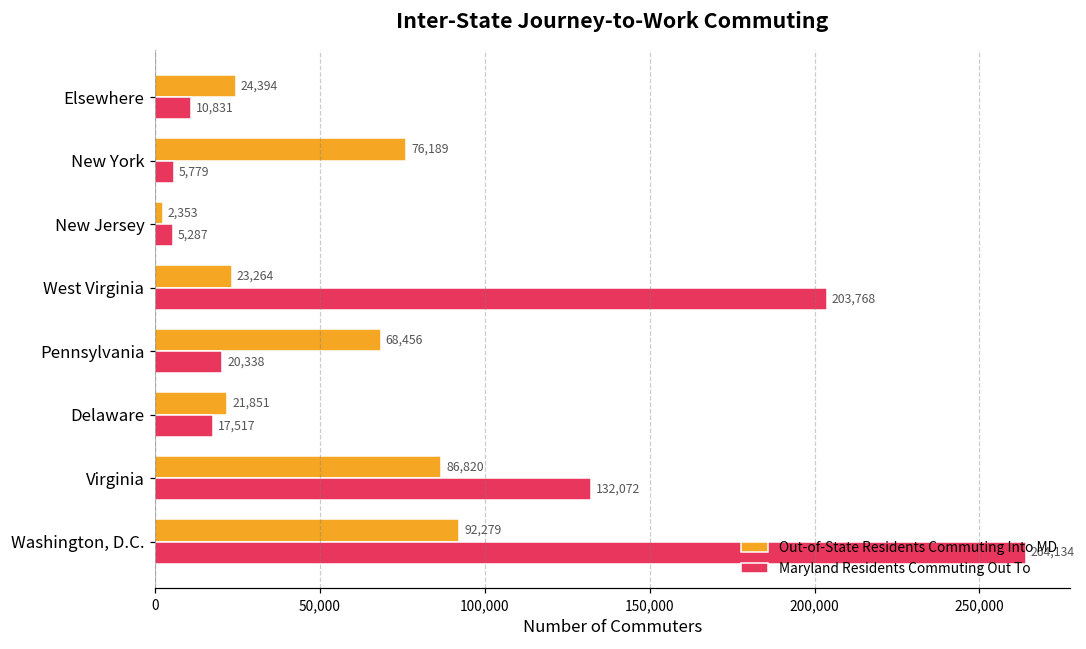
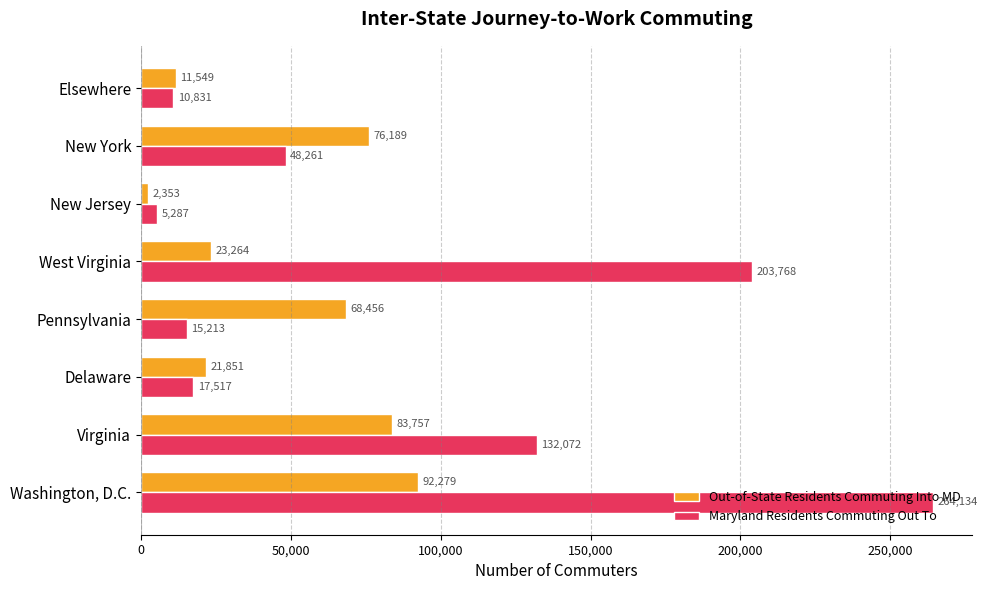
  {
    "Out-of-State Residents Commuting Into MD": {
-     "Elsewhere": "24,394",
+     "Elsewhere": "11,549",
      "New York": "76,189",
      "New Jersey": "2,353",
      "West Virginia": "23,264",
      "Pennsylvania": "68,456",
      "Delaware": "21,851",
-     "Virginia": "86,820",
+     "Virginia": "83,757",
      "Washington, D.C.": "92,279"
    },
    "Maryland Residents Commuting Out To": {
      "Elsewhere": "10,831",
-     "New York": "5,779",
+     "New York": "48,261",
      "New Jersey": "5,287",
      "West Virginia": "203,768",
-     "Pennsylvania": "20,338",
+     "Pennsylvania": "15,213",
      "Delaware": "17,517",
      "Virginia": "132,072",
      "Washington, D.C.": "264,134"
    }
  }
